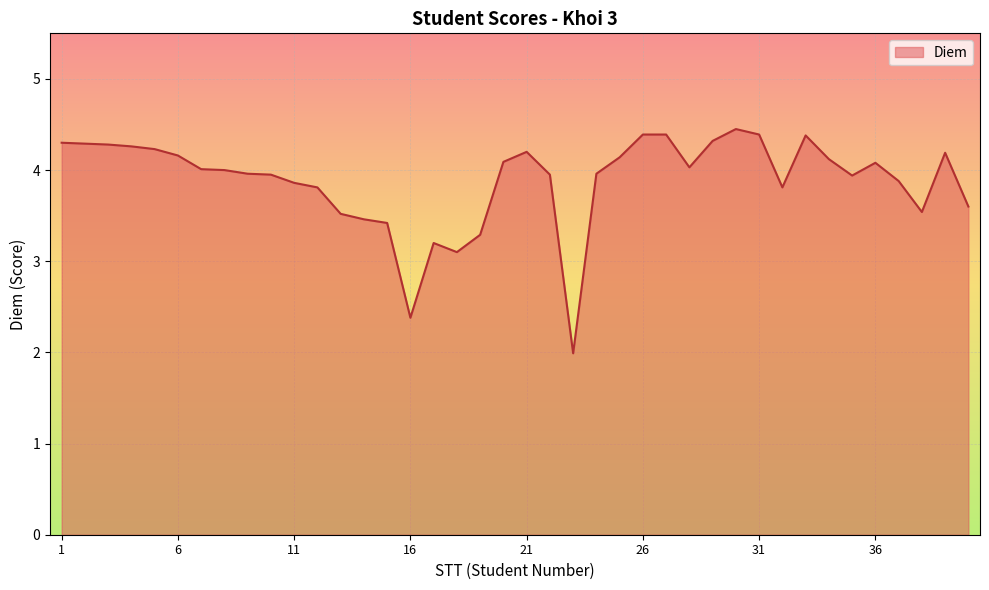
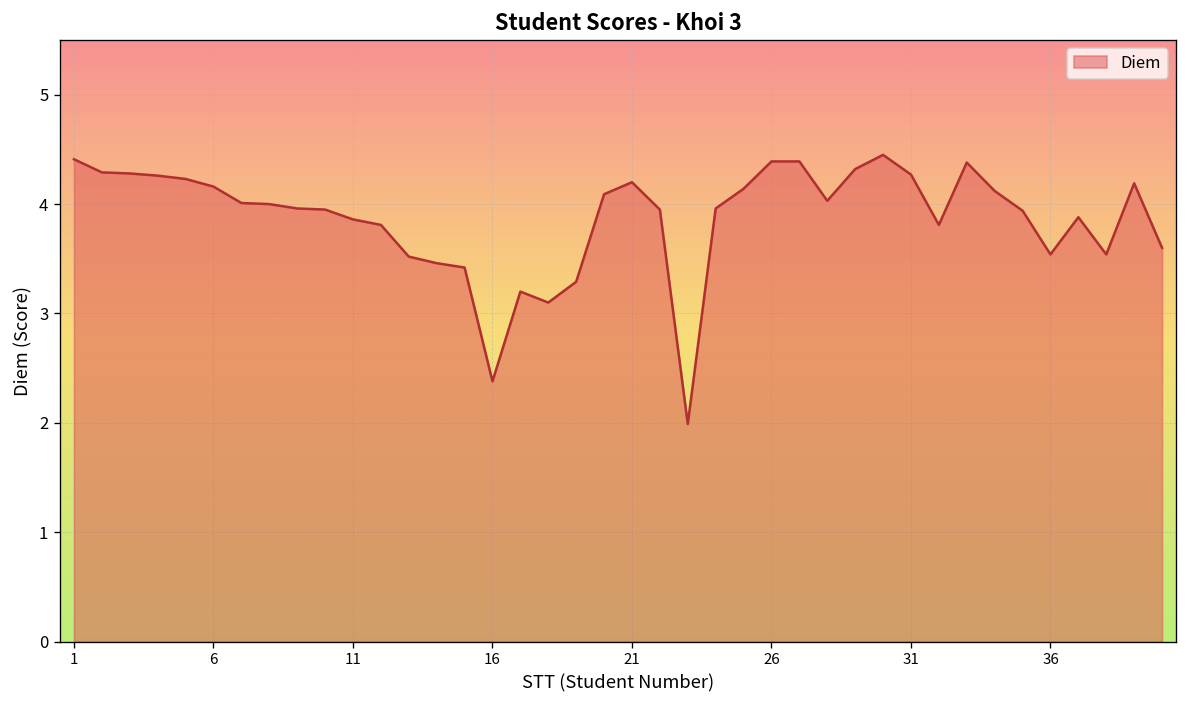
  {
-   "1": 4.3,
+   "1": 4.4,
    "6": 4.2,
    "11": 3.9,
    "16": 2.4,
    "21": 4.2,
    "26": 4.4,
-   "31": 4.4,
-   "36": 4.1
+   "31": 4.3,
+   "36": 3.5
  }
